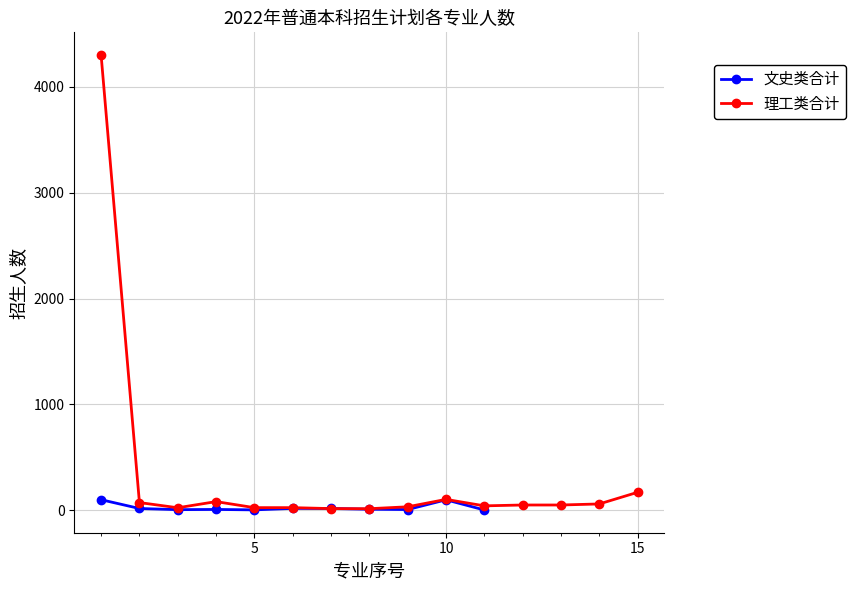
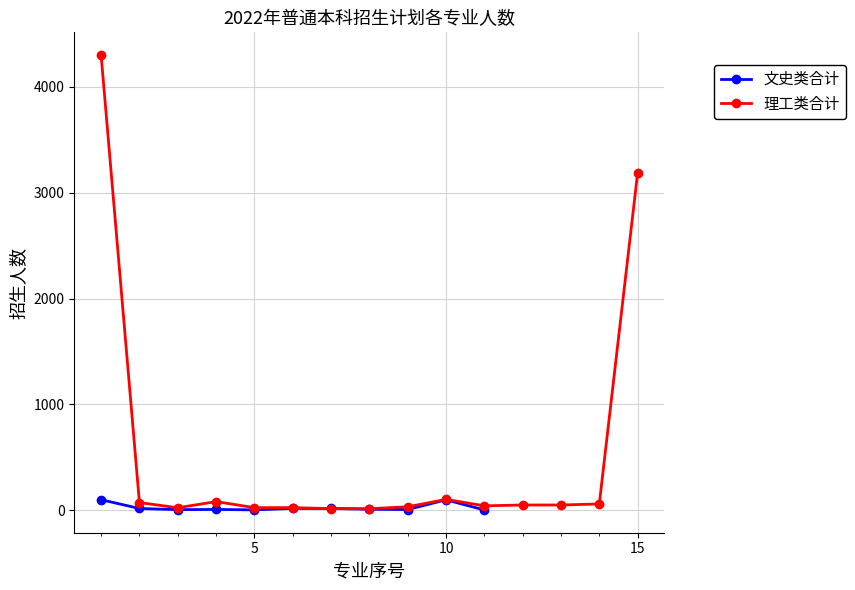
  {
    "理工类合计": {
-     "15": 170
+     "15": 3190
    }
  }
